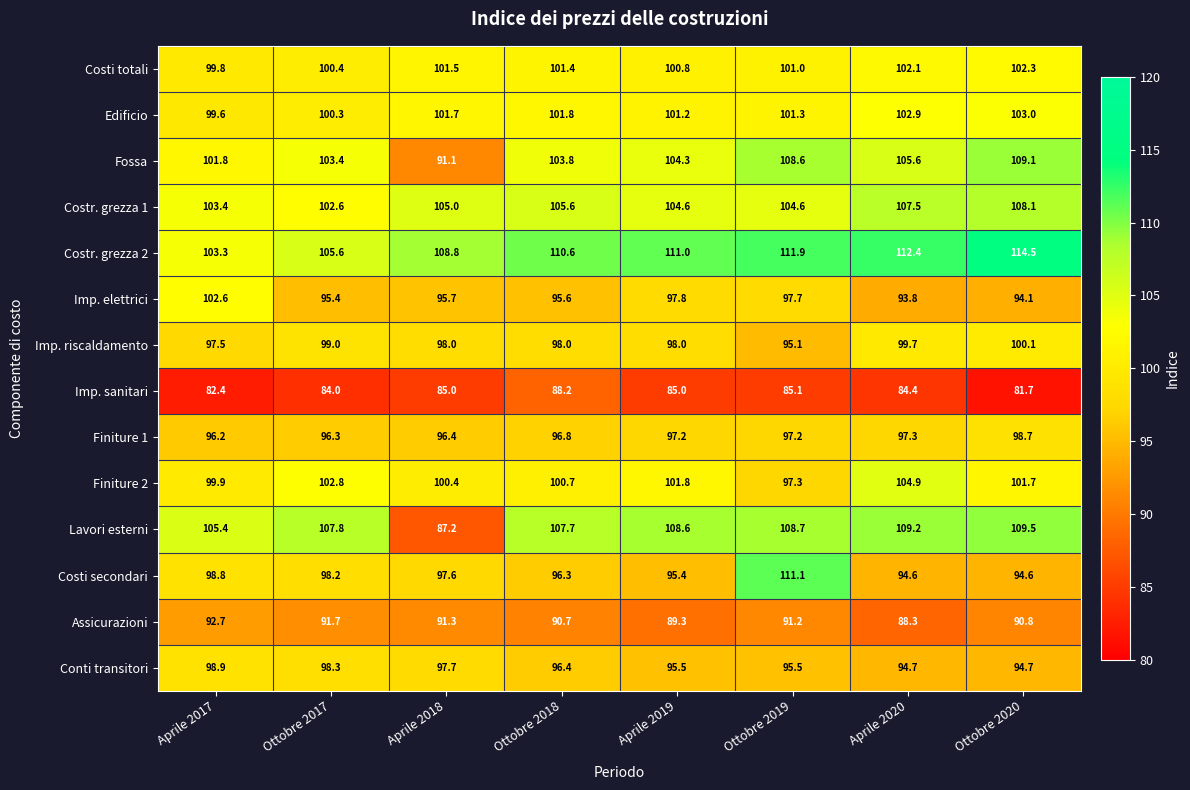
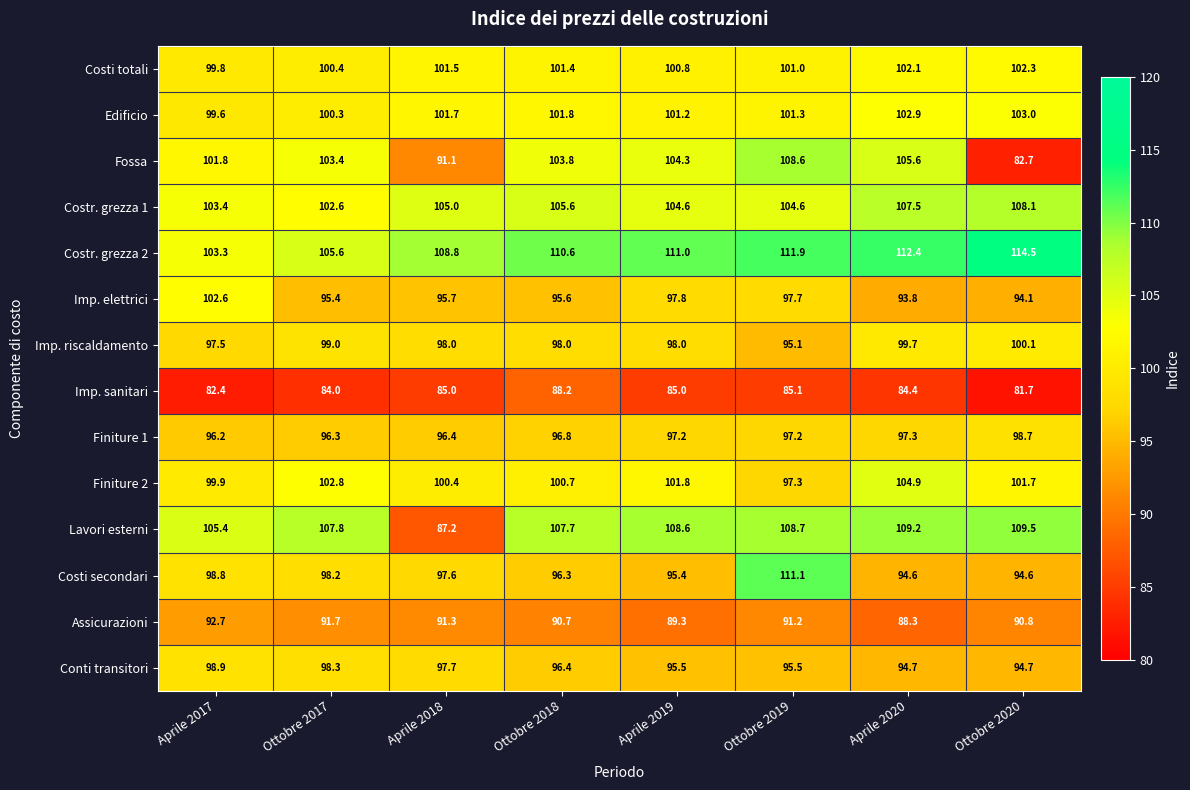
  {
    "Costi totali": {
      "Aprile 2017": 99.8,
      "Ottobre 2017": 100.4,
      "Aprile 2018": 101.5,
      "Ottobre 2018": 101.4,
      "Aprile 2019": 100.8,
      "Ottobre 2019": 101.0,
      "Aprile 2020": 102.1,
      "Ottobre 2020": 102.3
    },
    "Edificio": {
      "Aprile 2017": 99.6,
      "Ottobre 2017": 100.3,
      "Aprile 2018": 101.7,
      "Ottobre 2018": 101.8,
      "Aprile 2019": 101.2,
      "Ottobre 2019": 101.3,
      "Aprile 2020": 102.9,
      "Ottobre 2020": 103.0
    },
    "Fossa": {
      "Aprile 2017": 101.8,
      "Ottobre 2017": 103.4,
      "Aprile 2018": 91.1,
      "Ottobre 2018": 103.8,
      "Aprile 2019": 104.3,
      "Ottobre 2019": 108.6,
      "Aprile 2020": 105.6,
-     "Ottobre 2020": 109.1
+     "Ottobre 2020": 82.7
    },
    "Costr. grezza 1": {
      "Aprile 2017": 103.4,
      "Ottobre 2017": 102.6,
      "Aprile 2018": 105.0,
      "Ottobre 2018": 105.6,
      "Aprile 2019": 104.6,
      "Ottobre 2019": 104.6,
      "Aprile 2020": 107.5,
      "Ottobre 2020": 108.1
    },
    "Costr. grezza 2": {
      "Aprile 2017": 103.3,
      "Ottobre 2017": 105.6,
      "Aprile 2018": 108.8,
      "Ottobre 2018": 110.6,
      "Aprile 2019": 111.0,
      "Ottobre 2019": 111.9,
      "Aprile 2020": 112.4,
      "Ottobre 2020": 114.5
    },
    "Imp. elettrici": {
      "Aprile 2017": 102.6,
      "Ottobre 2017": 95.4,
      "Aprile 2018": 95.7,
      "Ottobre 2018": 95.6,
      "Aprile 2019": 97.8,
      "Ottobre 2019": 97.7,
      "Aprile 2020": 93.8,
      "Ottobre 2020": 94.1
    },
    "Imp. riscaldamento": {
      "Aprile 2017": 97.5,
      "Ottobre 2017": 99.0,
      "Aprile 2018": 98.0,
      "Ottobre 2018": 98.0,
      "Aprile 2019": 98.0,
      "Ottobre 2019": 95.1,
      "Aprile 2020": 99.7,
      "Ottobre 2020": 100.1
    },
    "Imp. sanitari": {
      "Aprile 2017": 82.4,
      "Ottobre 2017": 84.0,
      "Aprile 2018": 85.0,
      "Ottobre 2018": 88.2,
      "Aprile 2019": 85.0,
      "Ottobre 2019": 85.1,
      "Aprile 2020": 84.4,
      "Ottobre 2020": 81.7
    },
    "Finiture 1": {
      "Aprile 2017": 96.2,
      "Ottobre 2017": 96.3,
      "Aprile 2018": 96.4,
      "Ottobre 2018": 96.8,
      "Aprile 2019": 97.2,
      "Ottobre 2019": 97.2,
      "Aprile 2020": 97.3,
      "Ottobre 2020": 98.7
    },
    "Finiture 2": {
      "Aprile 2017": 99.9,
      "Ottobre 2017": 102.8,
      "Aprile 2018": 100.4,
      "Ottobre 2018": 100.7,
      "Aprile 2019": 101.8,
      "Ottobre 2019": 97.3,
      "Aprile 2020": 104.9,
      "Ottobre 2020": 101.7
    },
    "Lavori esterni": {
      "Aprile 2017": 105.4,
      "Ottobre 2017": 107.8,
      "Aprile 2018": 87.2,
      "Ottobre 2018": 107.7,
      "Aprile 2019": 108.6,
      "Ottobre 2019": 108.7,
      "Aprile 2020": 109.2,
      "Ottobre 2020": 109.5
    },
    "Costi secondari": {
      "Aprile 2017": 98.8,
      "Ottobre 2017": 98.2,
      "Aprile 2018": 97.6,
      "Ottobre 2018": 96.3,
      "Aprile 2019": 95.4,
      "Ottobre 2019": 111.1,
      "Aprile 2020": 94.6,
      "Ottobre 2020": 94.6
    },
    "Assicurazioni": {
      "Aprile 2017": 92.7,
      "Ottobre 2017": 91.7,
      "Aprile 2018": 91.3,
      "Ottobre 2018": 90.7,
      "Aprile 2019": 89.3,
      "Ottobre 2019": 91.2,
      "Aprile 2020": 88.3,
      "Ottobre 2020": 90.8
    },
    "Conti transitori": {
      "Aprile 2017": 98.9,
      "Ottobre 2017": 98.3,
      "Aprile 2018": 97.7,
      "Ottobre 2018": 96.4,
      "Aprile 2019": 95.5,
      "Ottobre 2019": 95.5,
      "Aprile 2020": 94.7,
      "Ottobre 2020": 94.7
    }
  }
